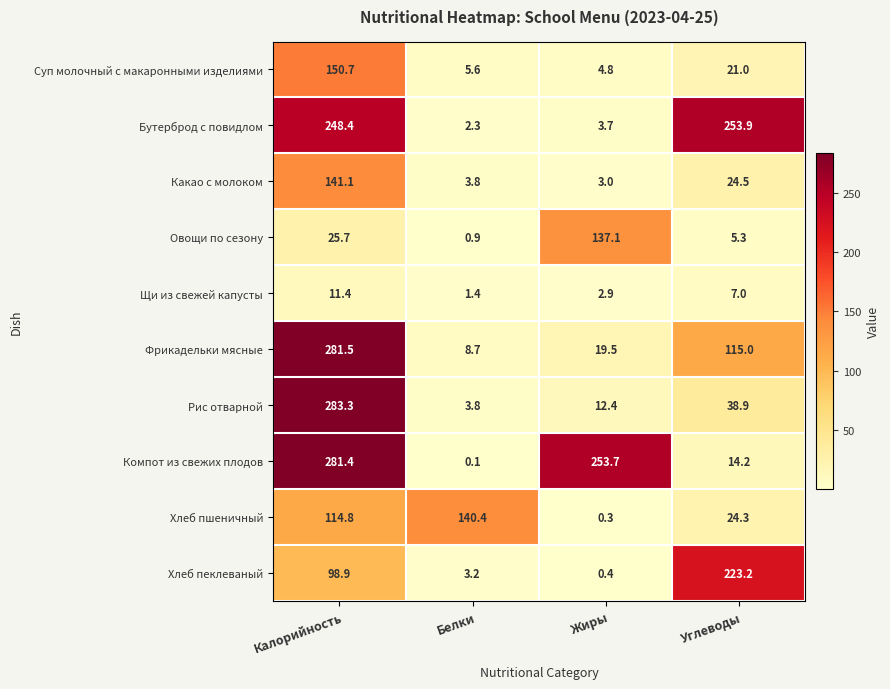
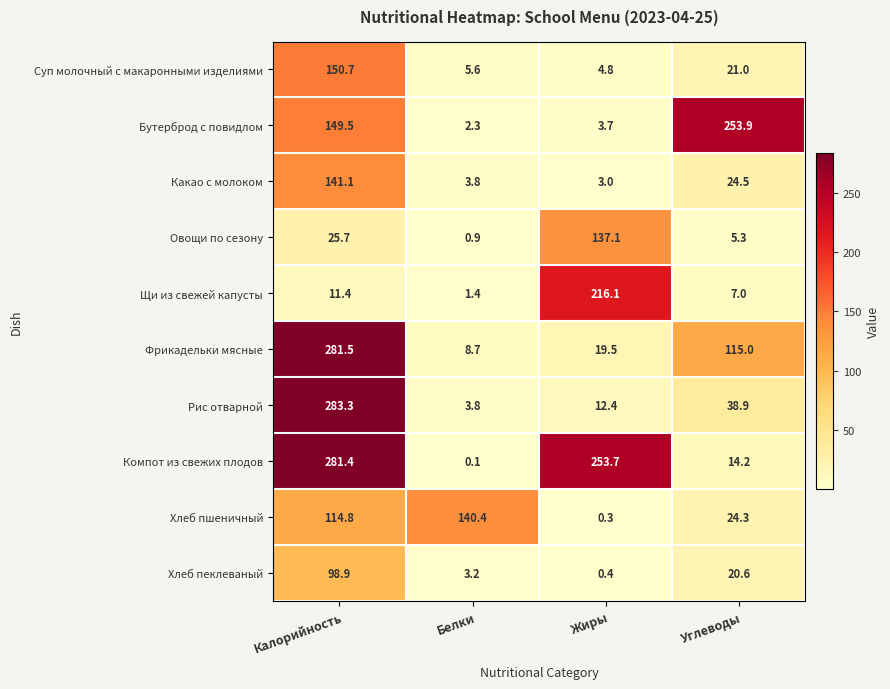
  {
    "Суп молочный с макаронными изделиями": {
      "Калорийность": 150.7,
      "Белки": 5.6,
      "Жиры": 4.8,
      "Углеводы": 21.0
    },
    "Бутерброд с повидлом": {
-     "Калорийность": 248.4,
+     "Калорийность": 149.5,
      "Белки": 2.3,
      "Жиры": 3.7,
      "Углеводы": 253.9
    },
    "Какао с молоком": {
      "Калорийность": 141.1,
      "Белки": 3.8,
      "Жиры": 3.0,
      "Углеводы": 24.5
    },
    "Овощи по сезону": {
      "Калорийность": 25.7,
      "Белки": 0.9,
      "Жиры": 137.1,
      "Углеводы": 5.3
    },
    "Щи из свежей капусты": {
      "Калорийность": 11.4,
      "Белки": 1.4,
-     "Жиры": 2.9,
+     "Жиры": 216.1,
      "Углеводы": 7.0
    },
    "Фрикадельки мясные": {
      "Калорийность": 281.5,
      "Белки": 8.7,
      "Жиры": 19.5,
      "Углеводы": 115.0
    },
    "Рис отварной": {
      "Калорийность": 283.3,
      "Белки": 3.8,
      "Жиры": 12.4,
      "Углеводы": 38.9
    },
    "Компот из свежих плодов": {
      "Калорийность": 281.4,
      "Белки": 0.1,
      "Жиры": 253.7,
      "Углеводы": 14.2
    },
    "Хлеб пшеничный": {
      "Калорийность": 114.8,
      "Белки": 140.4,
      "Жиры": 0.3,
      "Углеводы": 24.3
    },
    "Хлеб пеклеваный": {
      "Калорийность": 98.9,
      "Белки": 3.2,
      "Жиры": 0.4,
-     "Углеводы": 223.2
+     "Углеводы": 20.6
    }
  }
